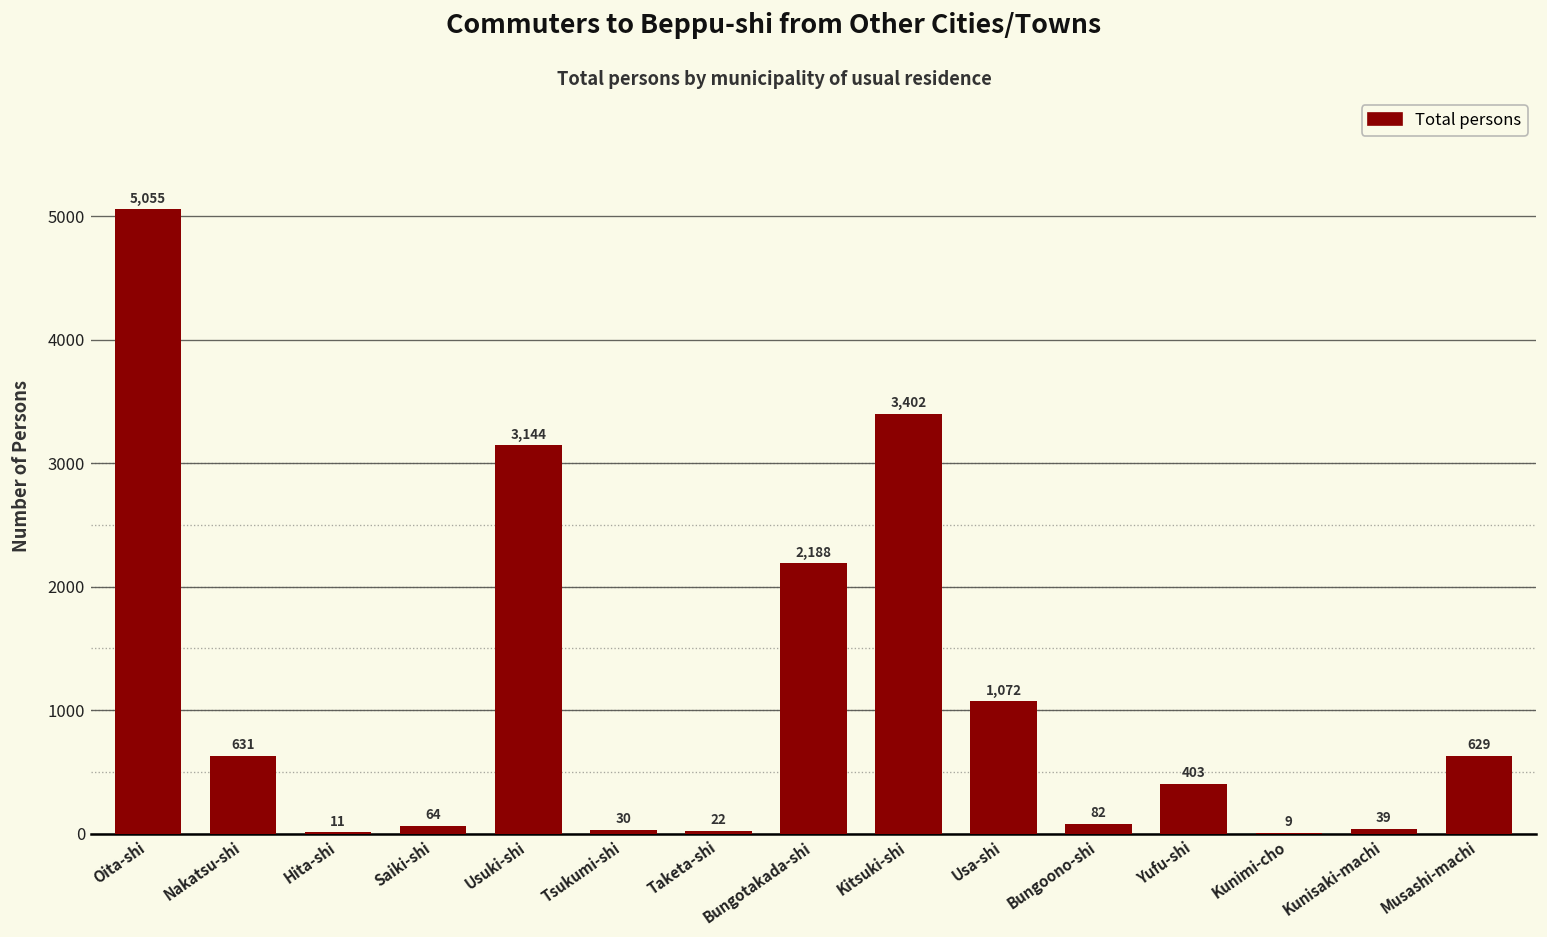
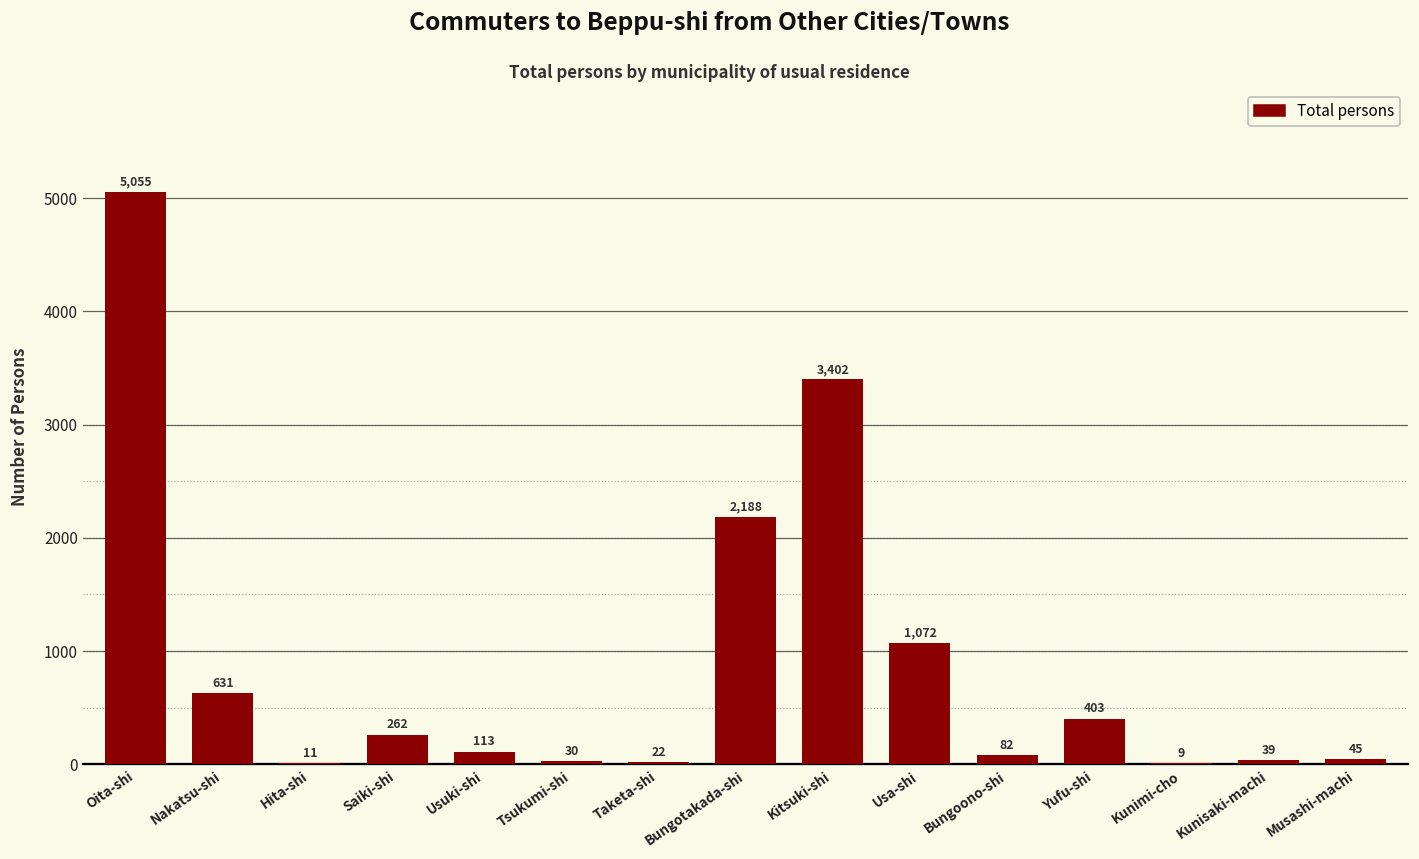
  {
    "Oita-shi": "5,055",
    "Nakatsu-shi": "631",
    "Hita-shi": "11",
-   "Saiki-shi": "64",
-   "Usuki-shi": "3,144",
+   "Saiki-shi": "262",
+   "Usuki-shi": "113",
    "Tsukumi-shi": "30",
    "Taketa-shi": "22",
    "Bungotakada-shi": "2,188",
    "Kitsuki-shi": "3,402",
    "Usa-shi": "1,072",
    "Bungoono-shi": "82",
    "Yufu-shi": "403",
    "Kunimi-cho": "9",
    "Kunisaki-machi": "39",
-   "Musashi-machi": "629"
+   "Musashi-machi": "45"
  }
